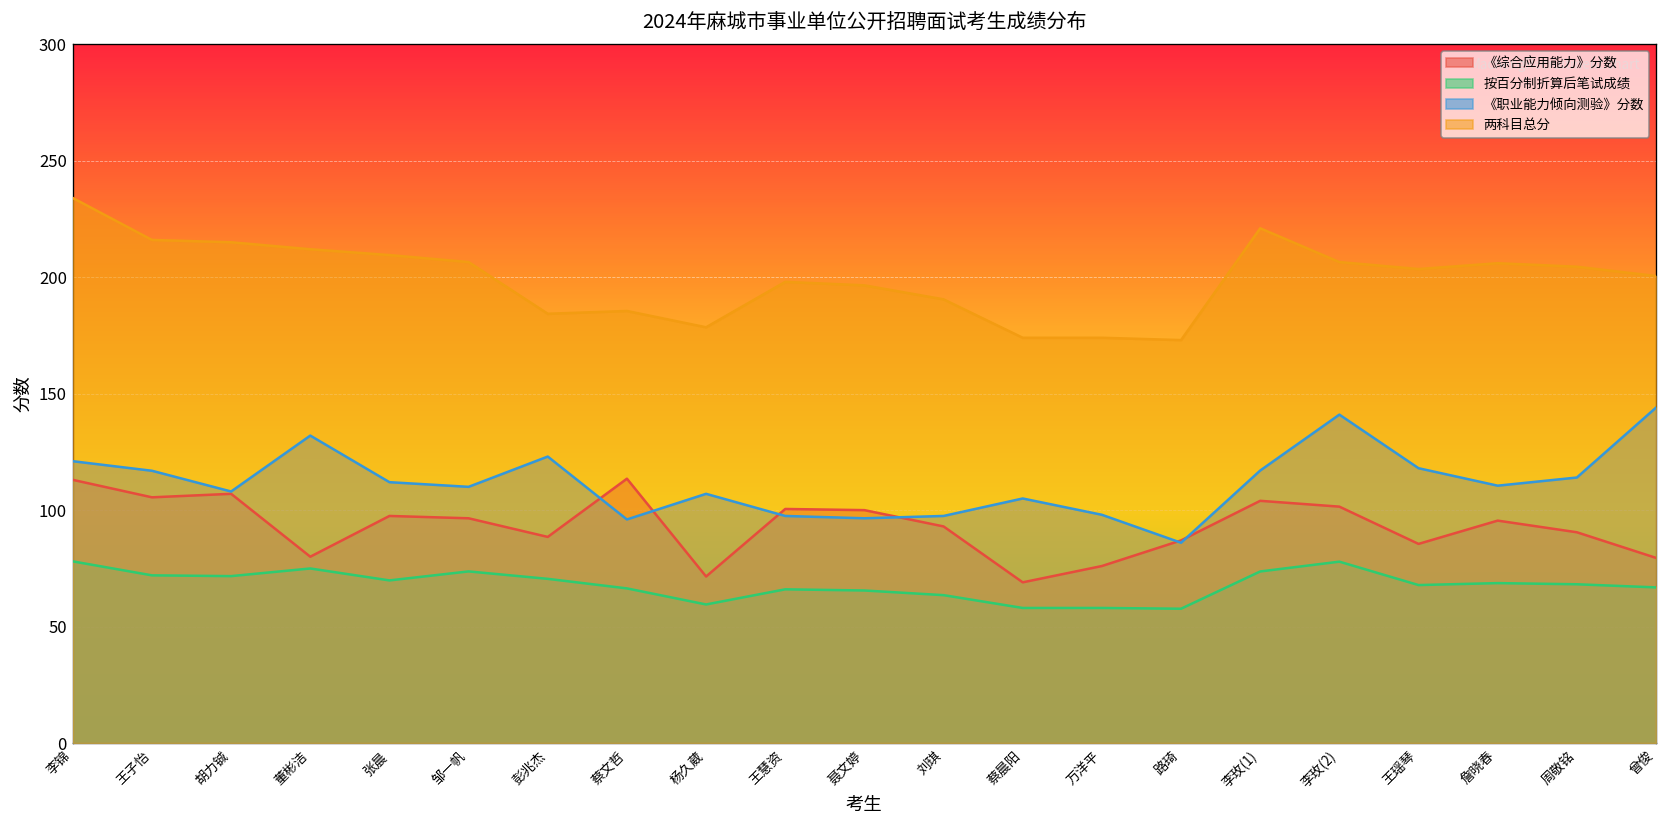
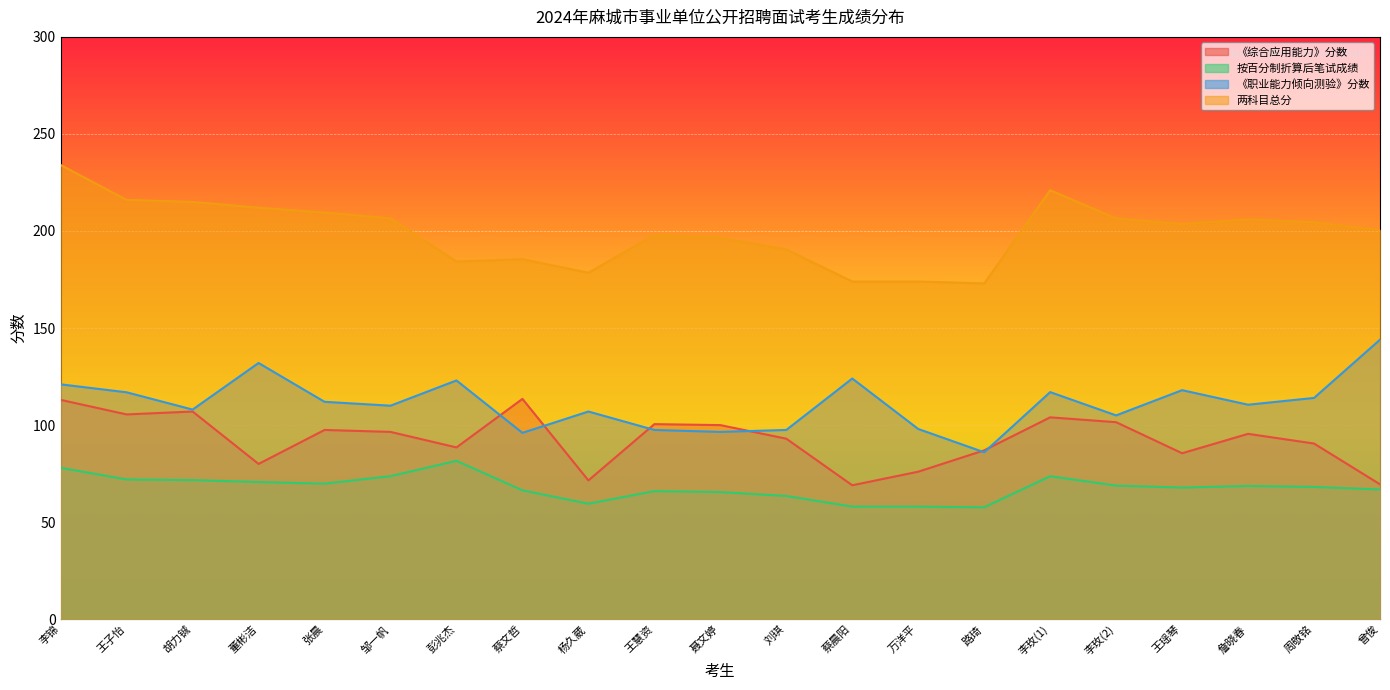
  {
    "《综合应用能力》分数": {
      "李锦": 113,
      "王子怡": 106,
      "董彬洁": 80,
      "张晨": 98,
      "邹一帆": 97,
      "彭兆杰": 89,
      "蔡文哲": 114,
      "杨久葳": 72,
      "王慧资": 101,
      "聂文婷": 100,
      "刘琪": 93,
      "蔡晨阳": 69,
      "万洋平": 76,
      "李玫(1)": 104,
      "李玫(2)": 102,
      "王瑶琴": 86,
      "詹晓春": 96,
      "周敬铭": 91,
-     "曾俊": 80
+     "曾俊": 70
    },
    "按百分制折算后笔试成绩": {
      "李锦": 78,
      "王子怡": 72,
      "胡力铖": 72,
-     "董彬洁": 75,
+     "董彬洁": 71,
      "张晨": 70,
      "邹一帆": 74,
-     "彭兆杰": 71,
+     "彭兆杰": 82,
      "蔡文哲": 66,
      "杨久葳": 60,
      "王慧资": 66,
      "聂文婷": 66,
      "刘琪": 64,
      "蔡晨阳": 58,
      "万洋平": 58,
      "路琦": 58,
      "李玫(1)": 74,
-     "李玫(2)": 78,
+     "李玫(2)": 69,
      "王瑶琴": 68,
      "詹晓春": 69,
      "周敬铭": 68,
      "曾俊": 67
    },
    "《职业能力倾向测验》分数": {
      "李锦": 121,
      "王子怡": 117,
      "董彬洁": 132,
      "张晨": 112,
      "邹一帆": 110,
      "彭兆杰": 123,
      "蔡文哲": 96,
      "杨久葳": 107,
      "王慧资": 98,
      "聂文婷": 97,
      "刘琪": 98,
-     "蔡晨阳": 105,
+     "蔡晨阳": 124,
      "万洋平": 98,
      "李玫(1)": 117,
-     "李玫(2)": 141,
+     "李玫(2)": 105,
      "王瑶琴": 118,
      "詹晓春": 111,
      "周敬铭": 114,
      "曾俊": 144
    },
    "两科目总分": {
      "李锦": 234,
      "王子怡": 216,
      "胡力铖": 215,
      "董彬洁": 212,
      "张晨": 210,
      "邹一帆": 207,
      "彭兆杰": 184,
      "蔡文哲": 186,
      "杨久葳": 179,
      "王慧资": 198,
      "聂文婷": 197,
      "刘琪": 191,
      "蔡晨阳": 174,
      "万洋平": 174,
      "路琦": 173,
      "李玫(1)": 221,
      "李玫(2)": 207,
      "王瑶琴": 204,
      "詹晓春": 206,
      "周敬铭": 205,
      "曾俊": 201
    }
  }
